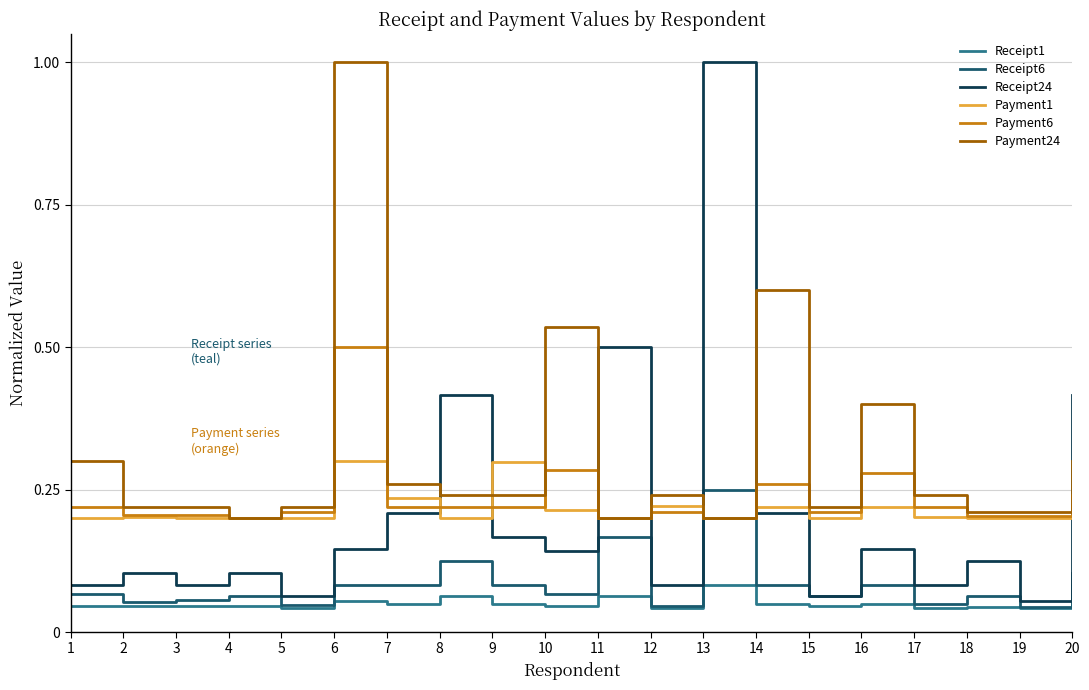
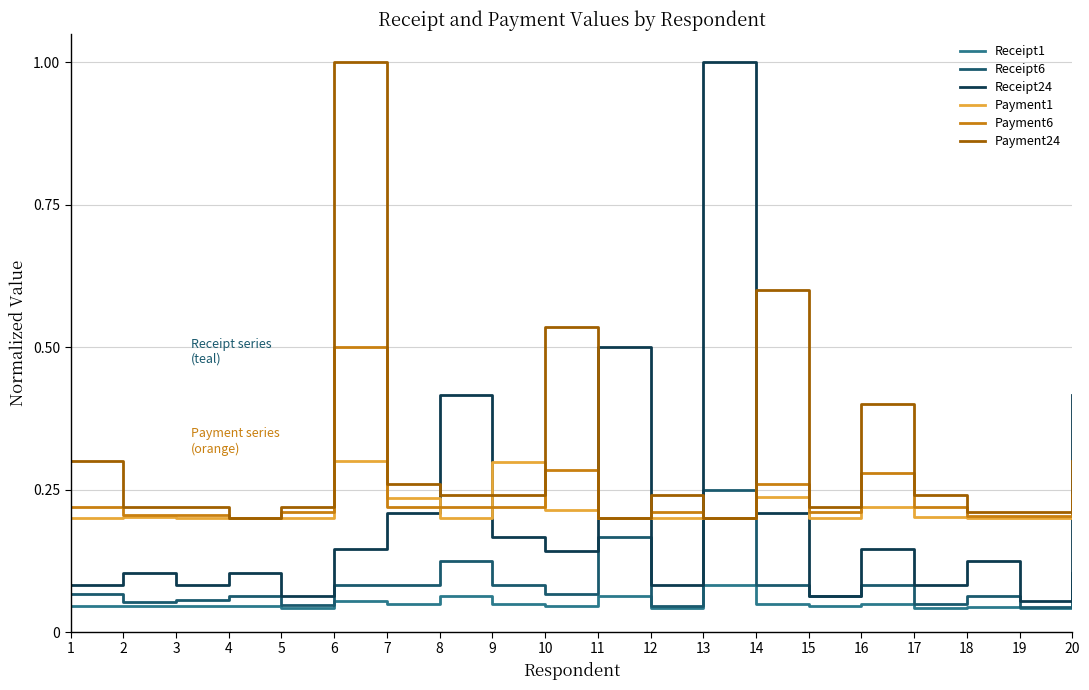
  {
    "Payment1": {
      "1": 0.20,
      "3": 0.20,
      "5": 0.20,
      "6": 0.30,
      "7": 0.24,
      "8": 0.20,
      "9": 0.30,
      "10": 0.21,
-     "12": 0.22,
-     "14": 0.22,
+     "12": 0.20,
+     "14": 0.24,
      "15": 0.20,
      "16": 0.22,
      "17": 0.20,
      "20": 0.20
    }
  }
